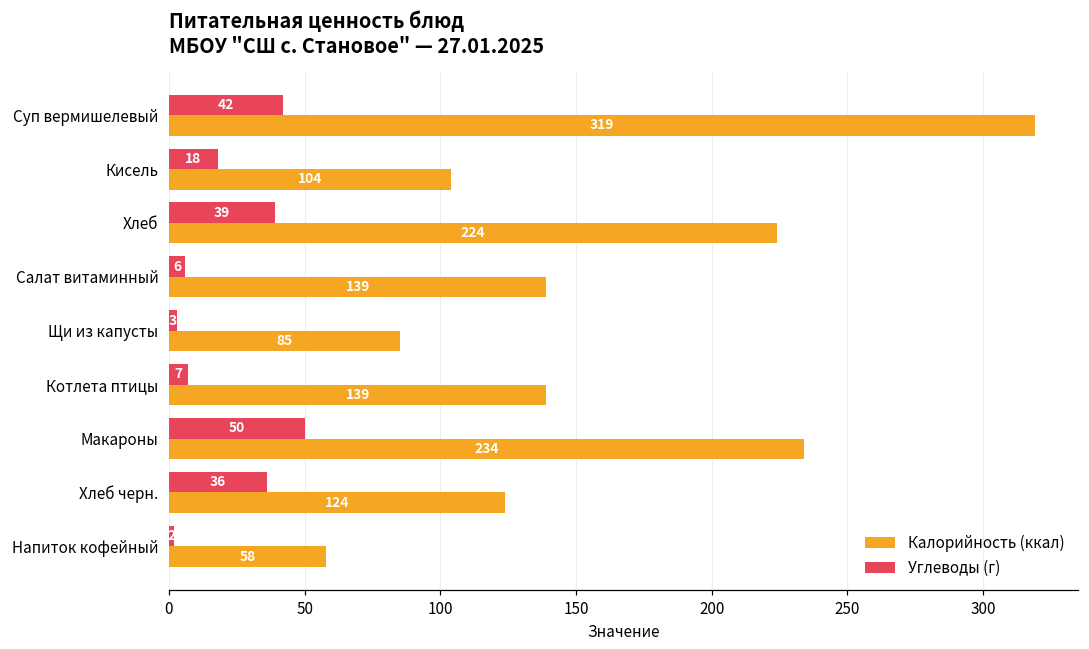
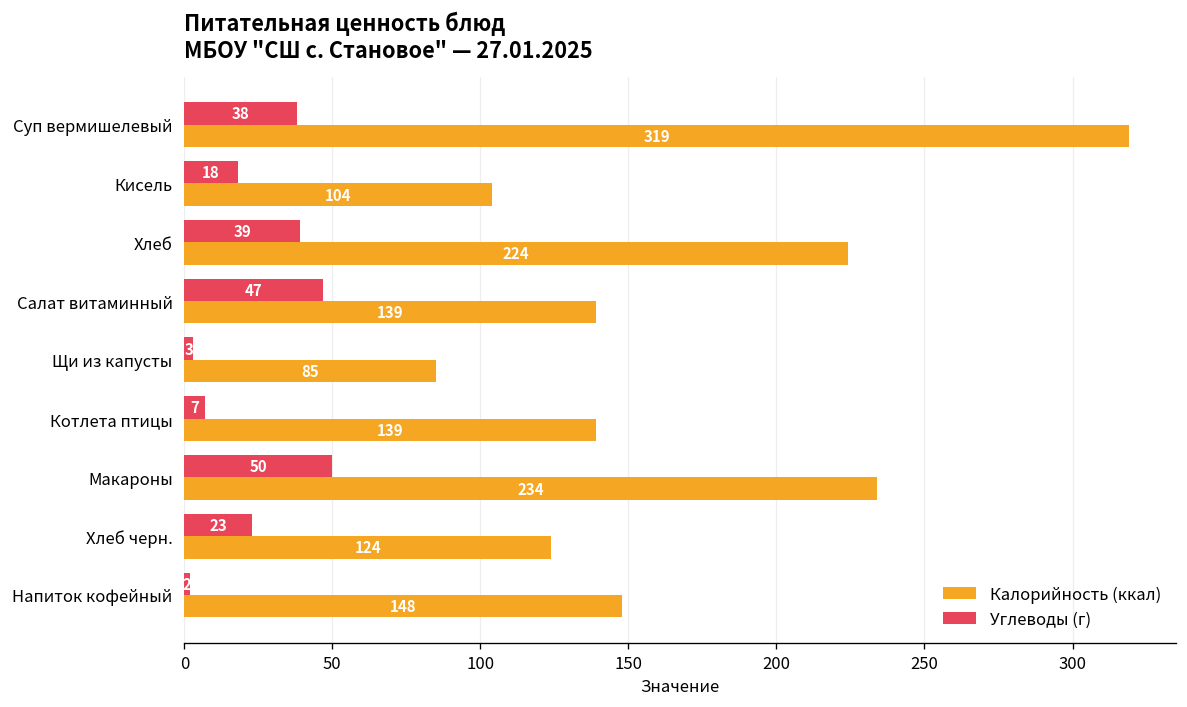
  {
    "Калорийность (ккал)": {
      "Суп вермишелевый": 319,
      "Кисель": 104,
      "Хлеб": 224,
      "Салат витаминный": 139,
      "Щи из капусты": 85,
      "Котлета птицы": 139,
      "Макароны": 234,
      "Хлеб черн.": 124,
-     "Напиток кофейный": 58
+     "Напиток кофейный": 148
    },
    "Углеводы (г)": {
-     "Суп вермишелевый": 42,
+     "Суп вермишелевый": 38,
      "Кисель": 18,
      "Хлеб": 39,
-     "Салат витаминный": 6,
+     "Салат витаминный": 47,
      "Щи из капусты": 3,
      "Котлета птицы": 7,
      "Макароны": 50,
-     "Хлеб черн.": 36
+     "Хлеб черн.": 23
    }
  }
